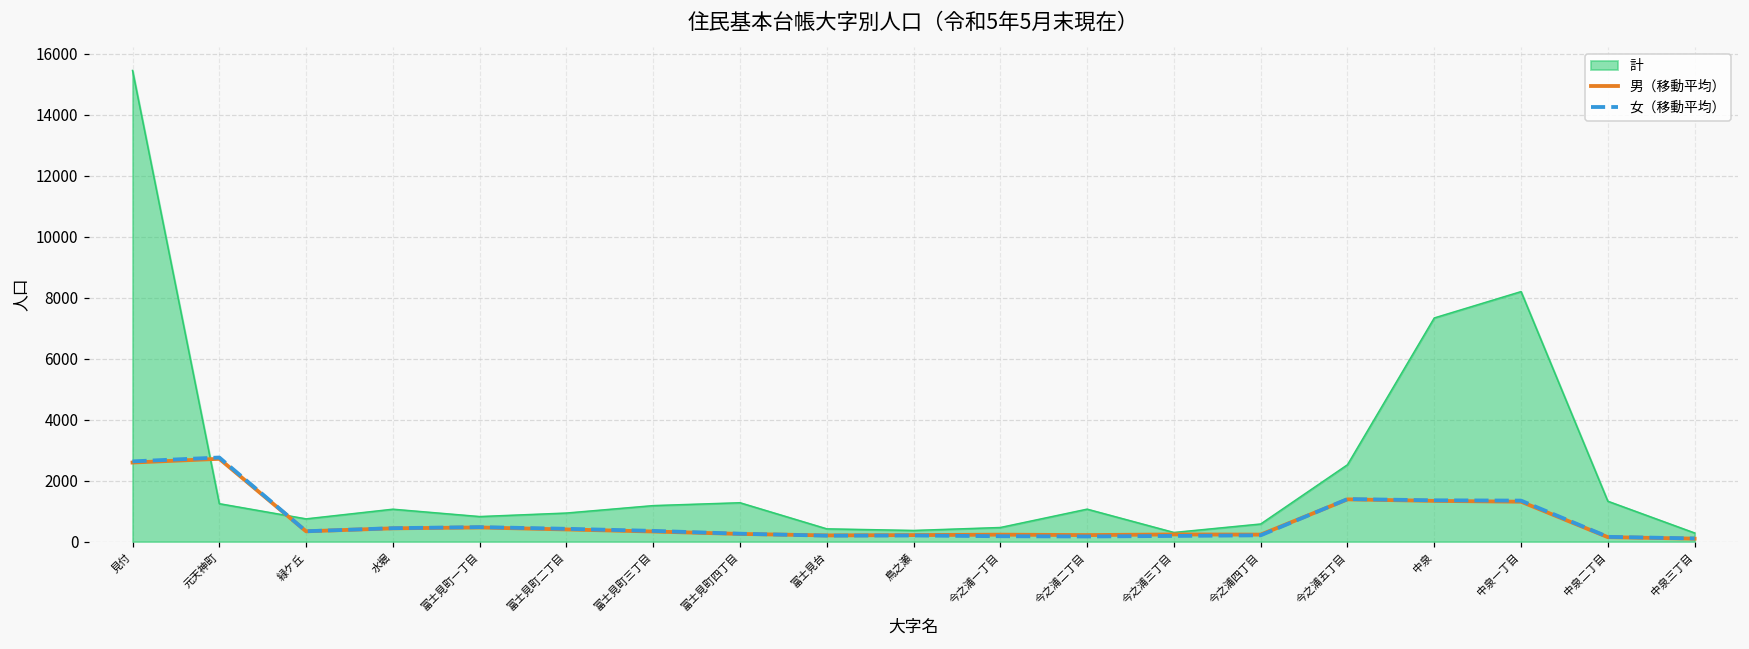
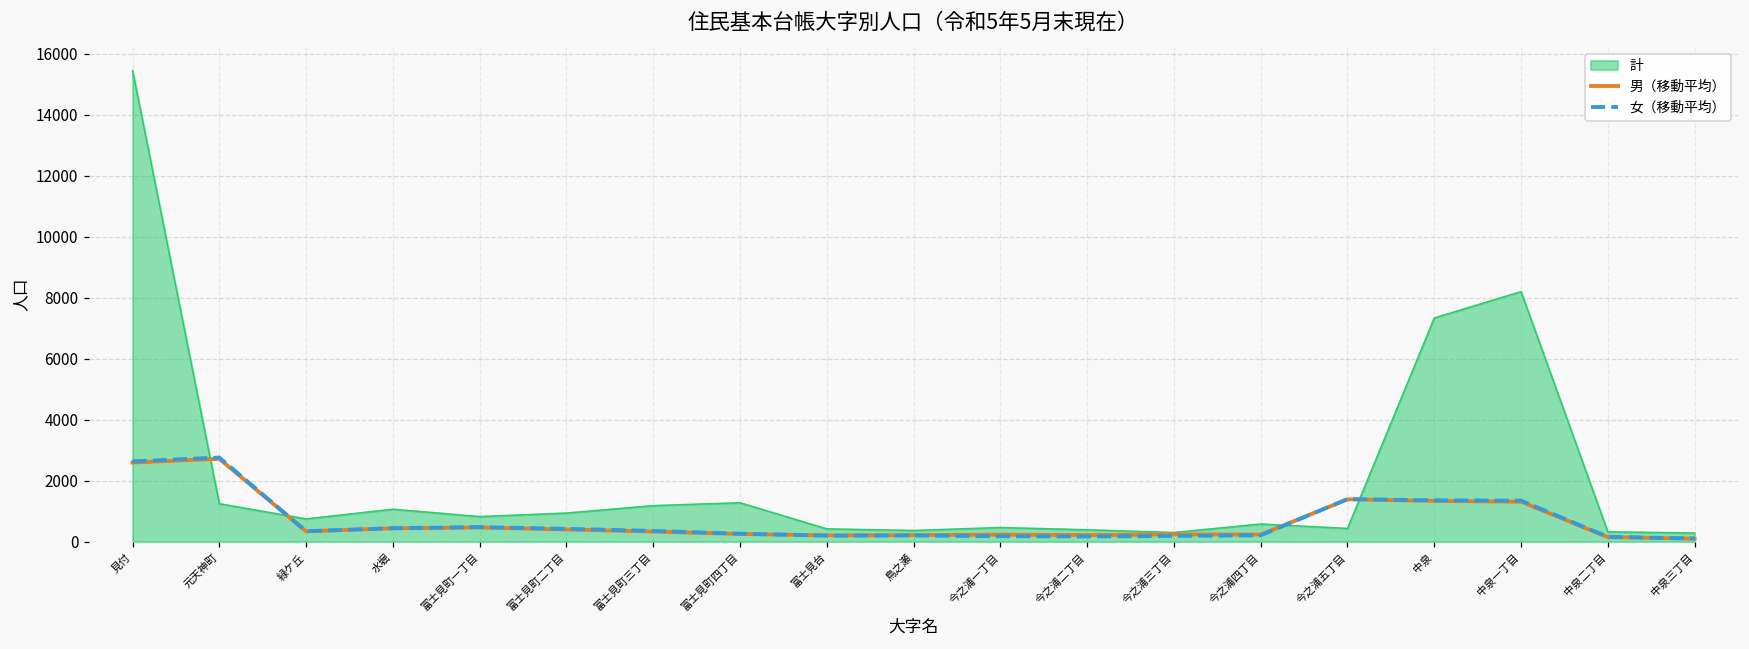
  {
    "計": {
      "見付": 15400,
      "元天神町": 1200,
      "緑ケ丘": 700,
      "水堀": 1100,
      "富士見町一丁目": 800,
      "富士見町二丁目": 900,
      "富士見町三丁目": 1200,
      "富士見町四丁目": 1300,
      "富士見台": 400,
      "鳥之瀬": 400,
      "今之浦一丁目": 500,
-     "今之浦二丁目": 1100,
+     "今之浦二丁目": 400,
      "今之浦四丁目": 600,
-     "今之浦五丁目": 2500,
+     "今之浦五丁目": 400,
      "中泉": 7300,
      "中泉一丁目": 8200,
-     "中泉二丁目": 1300,
+     "中泉二丁目": 300,
      "中泉三丁目": 300
    }
  }
